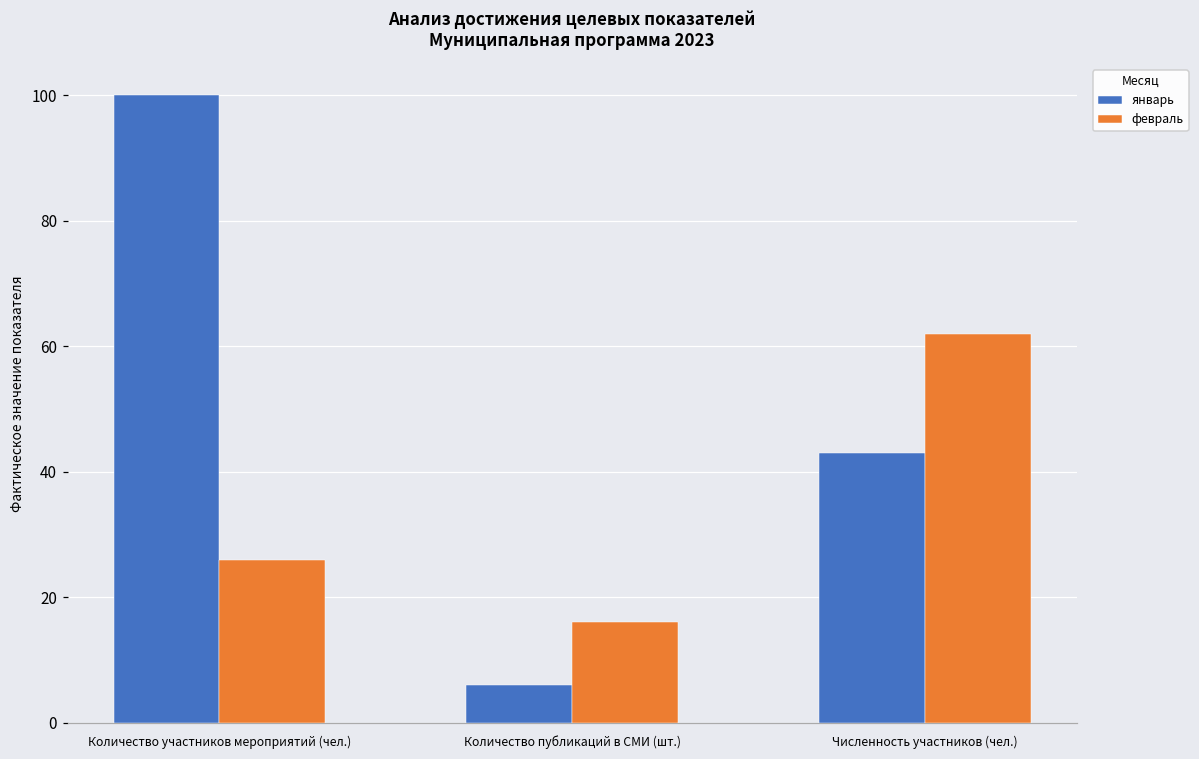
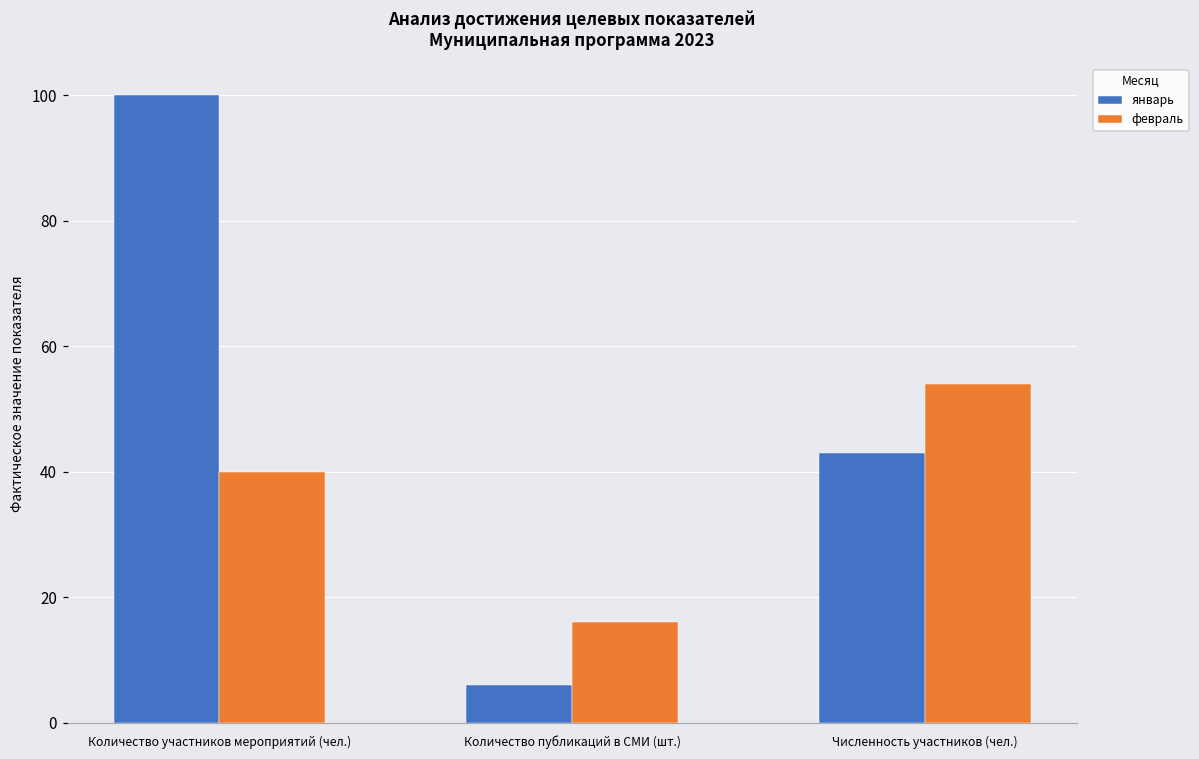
  {
    "январь": {
      "Количество участников мероприятий (чел.)": 100,
      "Количество публикаций в СМИ (шт.)": 6,
      "Численность участников (чел.)": 43
    },
    "февраль": {
-     "Количество участников мероприятий (чел.)": 26,
+     "Количество участников мероприятий (чел.)": 40,
      "Количество публикаций в СМИ (шт.)": 16,
-     "Численность участников (чел.)": 62
+     "Численность участников (чел.)": 54
    }
  }
